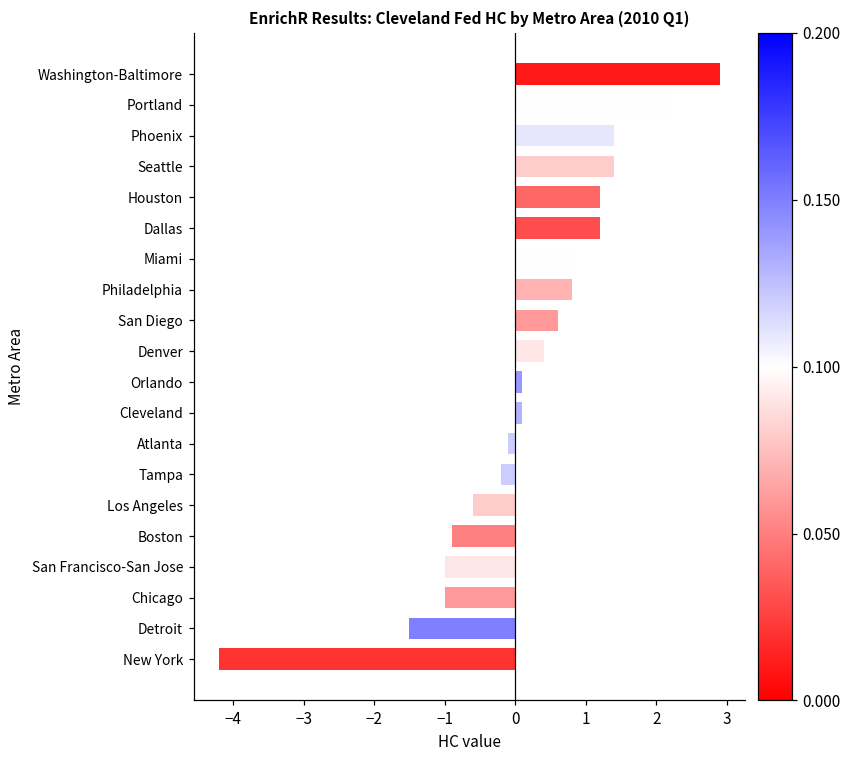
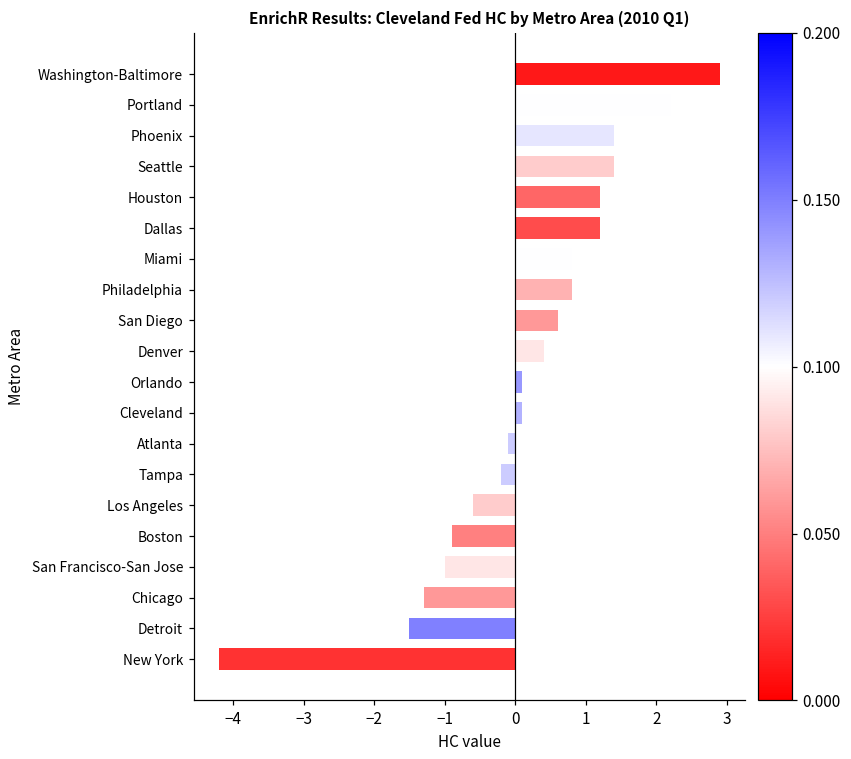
  {
    "Washington-Baltimore": 2.9,
    "Portland": 2.2,
    "Phoenix": 1.4,
    "Seattle": 1.4,
    "Houston": 1.2,
    "Dallas": 1.2,
    "Miami": 0.8,
    "Philadelphia": 0.8,
    "San Diego": 0.6,
    "Denver": 0.4,
    "Orlando": 0.1,
    "Cleveland": 0.1,
    "Atlanta": -0.1,
    "Tampa": -0.2,
    "Los Angeles": -0.6,
    "Boston": -0.9,
    "San Francisco-San Jose": -1.0,
-   "Chicago": -1.0,
+   "Chicago": -1.3,
    "Detroit": -1.5,
    "New York": -4.2
  }
